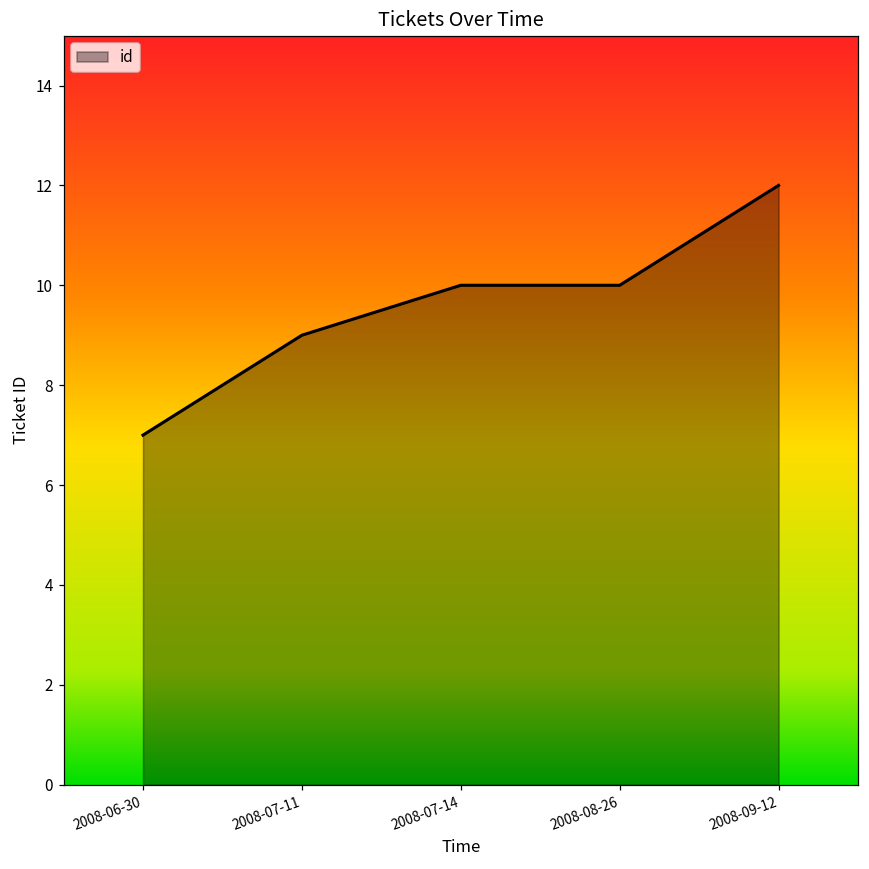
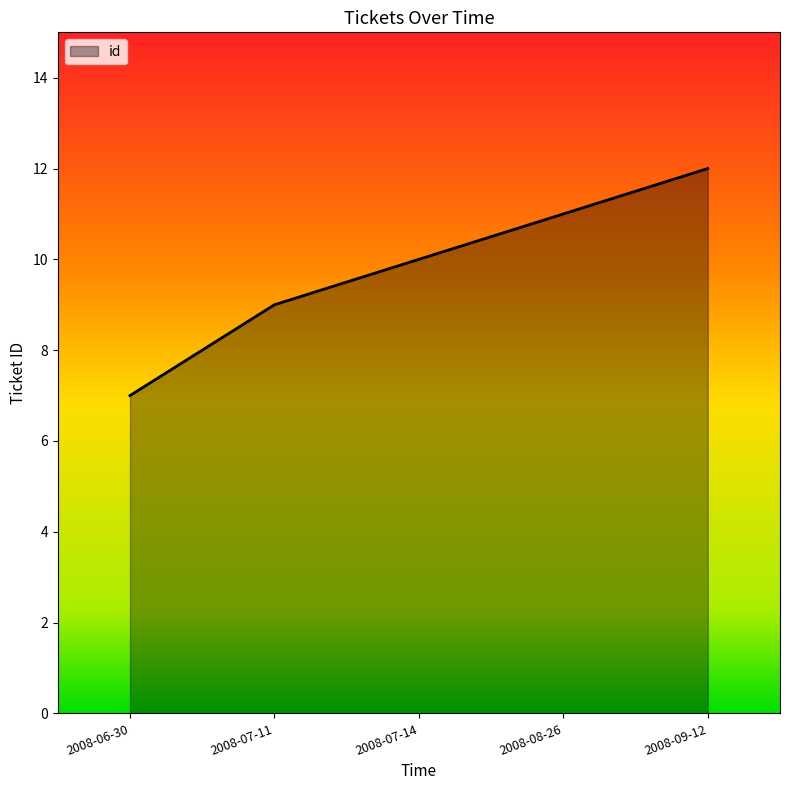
  {
    "2008-06-30": 7,
    "2008-07-11": 9,
    "2008-07-14": 10,
-   "2008-08-26": 10,
+   "2008-08-26": 11,
    "2008-09-12": 12
  }
